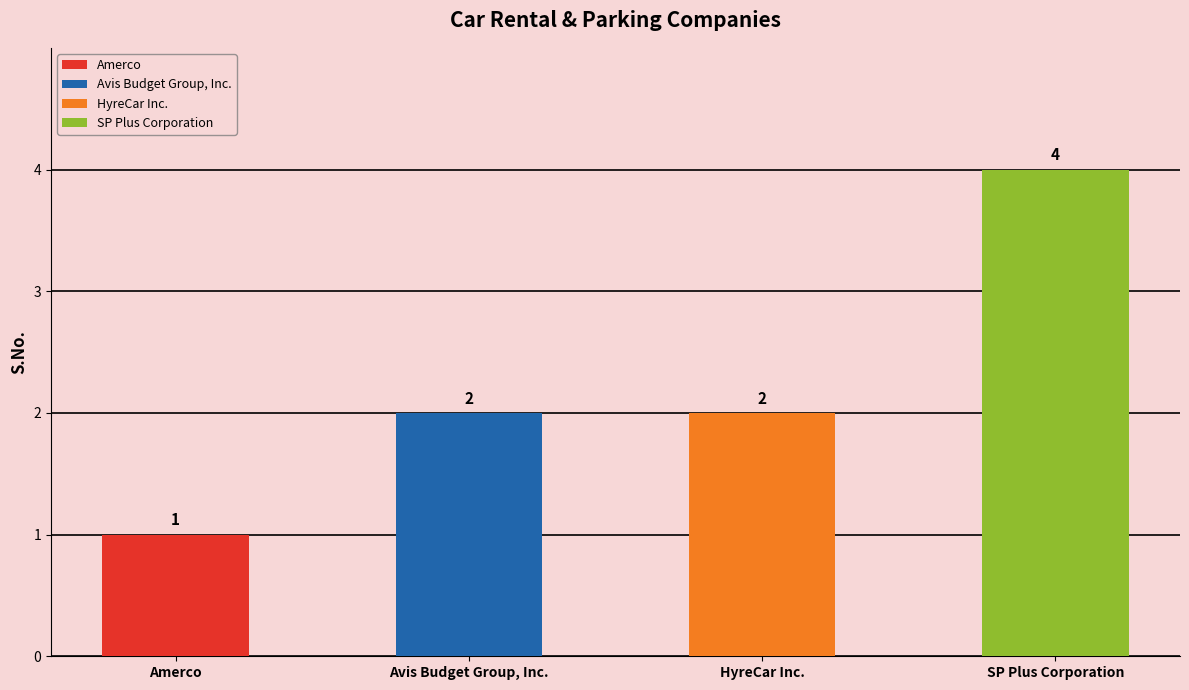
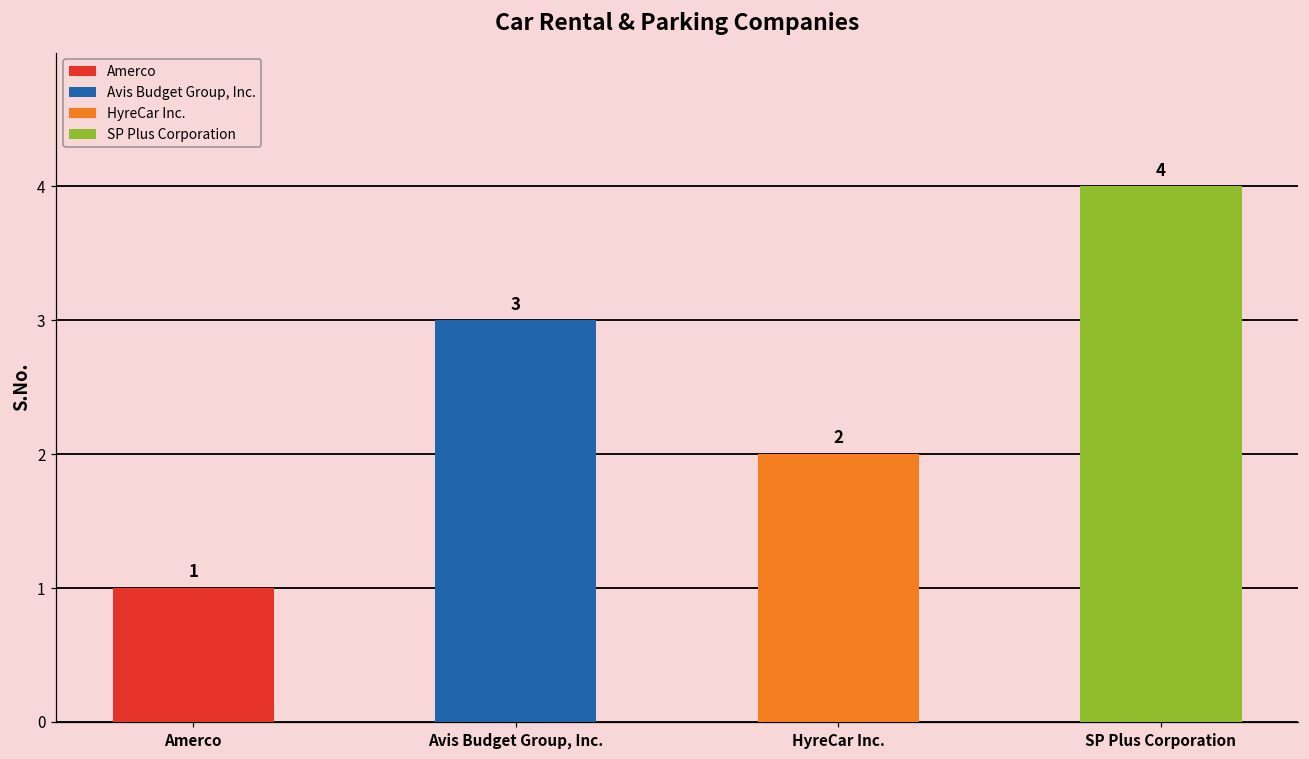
  {
    "Amerco": 1,
-   "Avis Budget Group, Inc.": 2,
+   "Avis Budget Group, Inc.": 3,
    "HyreCar Inc.": 2,
    "SP Plus Corporation": 4
  }
